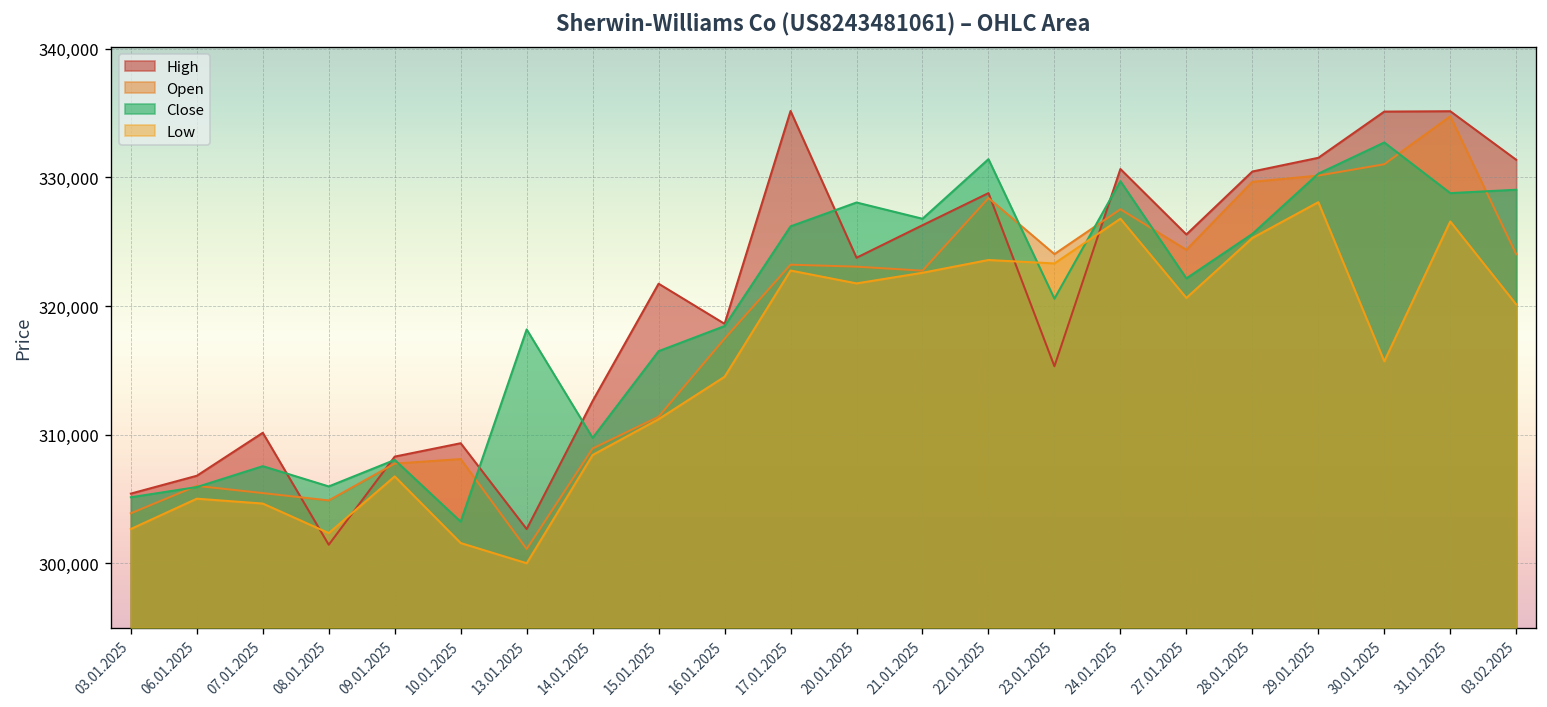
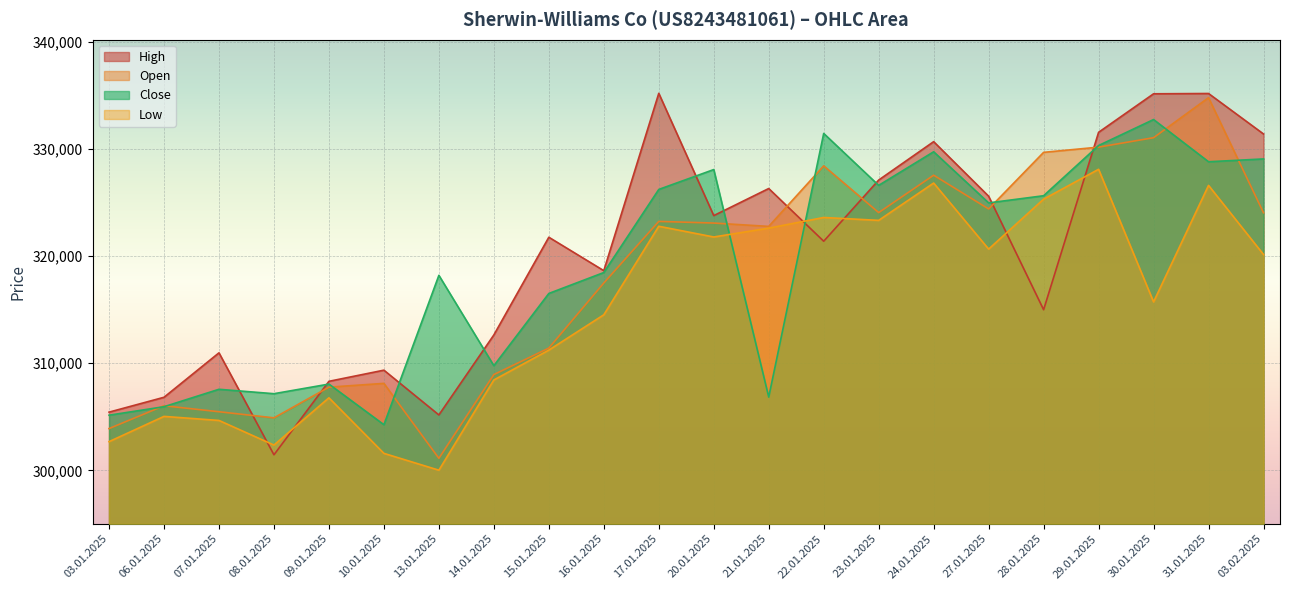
  {
    "High": {
      "03.01.2025": "305,400",
      "06.01.2025": "306,800",
-     "07.01.2025": "310,200",
+     "07.01.2025": "311,000",
      "08.01.2025": "301,400",
      "09.01.2025": "308,300",
      "10.01.2025": "309,300",
-     "13.01.2025": "302,700",
+     "13.01.2025": "305,200",
      "14.01.2025": "312,600",
      "15.01.2025": "321,700",
      "17.01.2025": "335,200",
      "20.01.2025": "323,800",
      "21.01.2025": "326,300",
-     "22.01.2025": "328,800",
-     "23.01.2025": "315,300",
+     "22.01.2025": "321,400",
+     "23.01.2025": "327,100",
      "24.01.2025": "330,700",
      "27.01.2025": "325,600",
-     "28.01.2025": "330,500",
+     "28.01.2025": "315,000",
      "29.01.2025": "331,500",
      "30.01.2025": "335,100",
      "31.01.2025": "335,200",
      "03.02.2025": "331,400"
    },
    "Close": {
      "03.01.2025": "305,100",
      "07.01.2025": "307,600",
-     "08.01.2025": "306,000",
+     "08.01.2025": "307,100",
      "09.01.2025": "308,000",
-     "10.01.2025": "303,200",
+     "10.01.2025": "304,300",
      "13.01.2025": "318,200",
      "14.01.2025": "309,800",
      "15.01.2025": "316,500",
      "17.01.2025": "326,200",
      "20.01.2025": "328,100",
-     "21.01.2025": "326,800",
+     "21.01.2025": "306,800",
      "22.01.2025": "331,400",
-     "23.01.2025": "320,600",
+     "23.01.2025": "326,600",
      "24.01.2025": "329,700",
-     "27.01.2025": "322,200",
+     "27.01.2025": "324,900",
      "28.01.2025": "325,600",
      "30.01.2025": "332,700",
      "31.01.2025": "328,800",
      "03.02.2025": "329,000"
    }
  }
